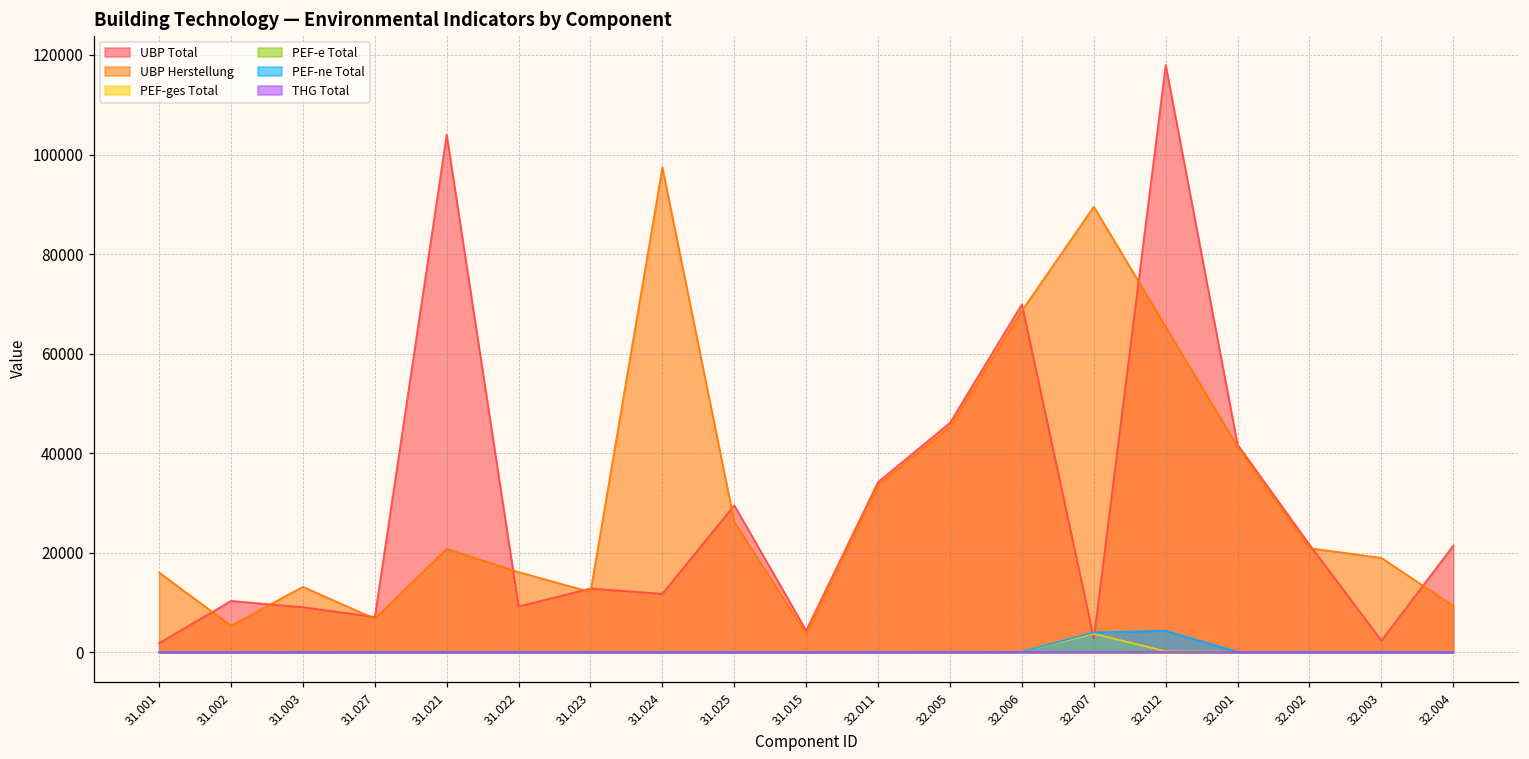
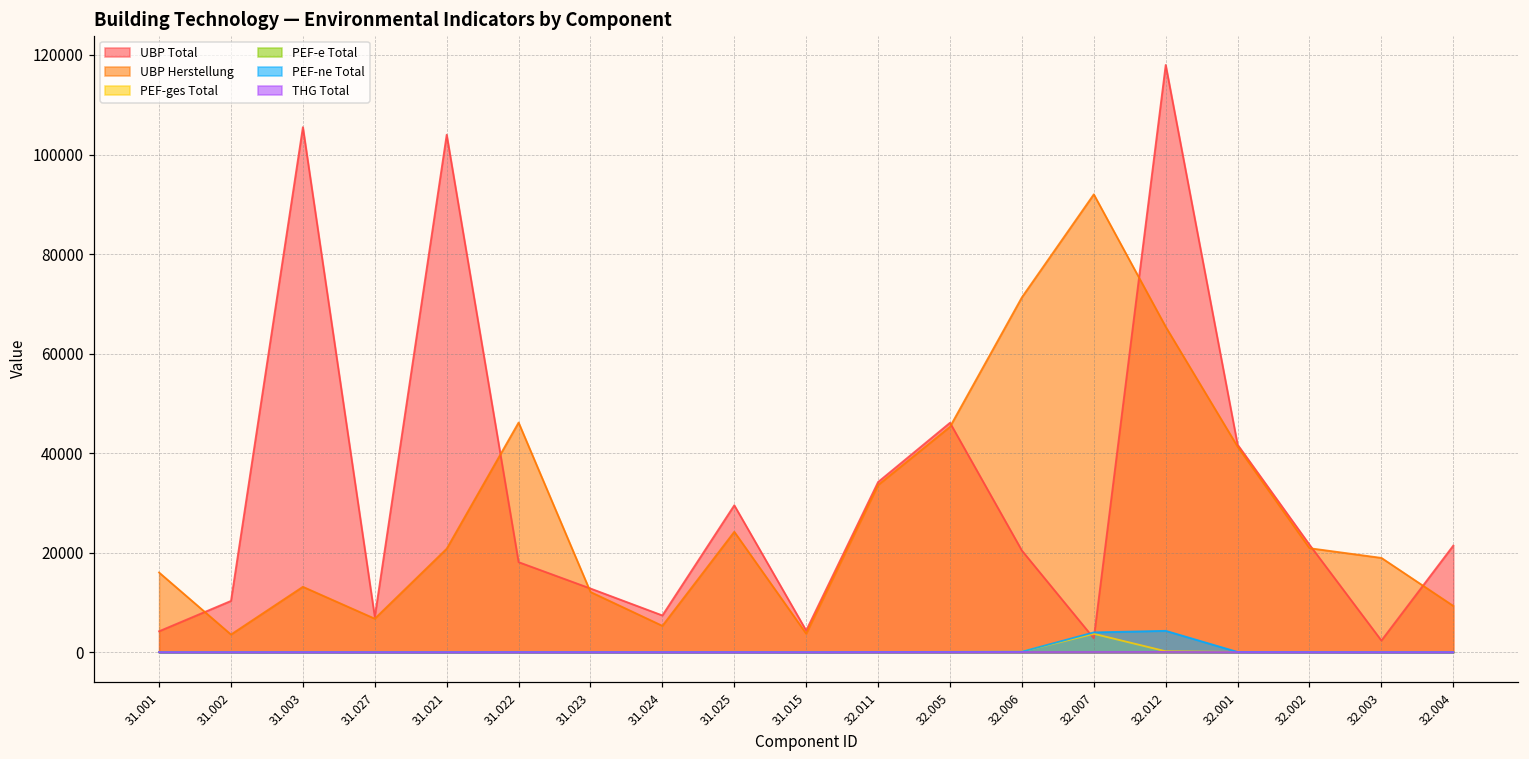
  {
    "UBP Total": {
-     "31.001": 2000,
+     "31.001": 4000,
      "31.002": 10000,
-     "31.003": 9000,
+     "31.003": 105000,
      "31.021": 104000,
-     "31.022": 9000,
+     "31.022": 18000,
      "31.023": 13000,
-     "31.024": 12000,
+     "31.024": 7000,
      "31.025": 30000,
      "31.015": 4000,
      "32.011": 34000,
      "32.005": 46000,
-     "32.006": 70000,
+     "32.006": 20000,
      "32.007": 3000,
      "32.012": 118000,
      "32.002": 22000,
      "32.003": 2000,
      "32.004": 21000
    },
    "UBP Herstellung": {
      "31.001": 16000,
-     "31.002": 5000,
+     "31.002": 4000,
      "31.003": 13000,
      "31.021": 21000,
-     "31.022": 16000,
+     "31.022": 46000,
      "31.023": 12000,
-     "31.024": 97000,
-     "31.025": 26000,
+     "31.024": 5000,
+     "31.025": 24000,
      "31.015": 4000,
      "32.011": 34000,
      "32.005": 45000,
-     "32.006": 69000,
-     "32.007": 90000,
+     "32.006": 71000,
+     "32.007": 92000,
      "32.012": 65000,
      "32.002": 21000,
      "32.003": 19000,
      "32.004": 9000
    },
    "THG Total": {
      "32.007": 0
    },
    "PEF-ne Total": {
      "32.012": 4000
    }
  }
